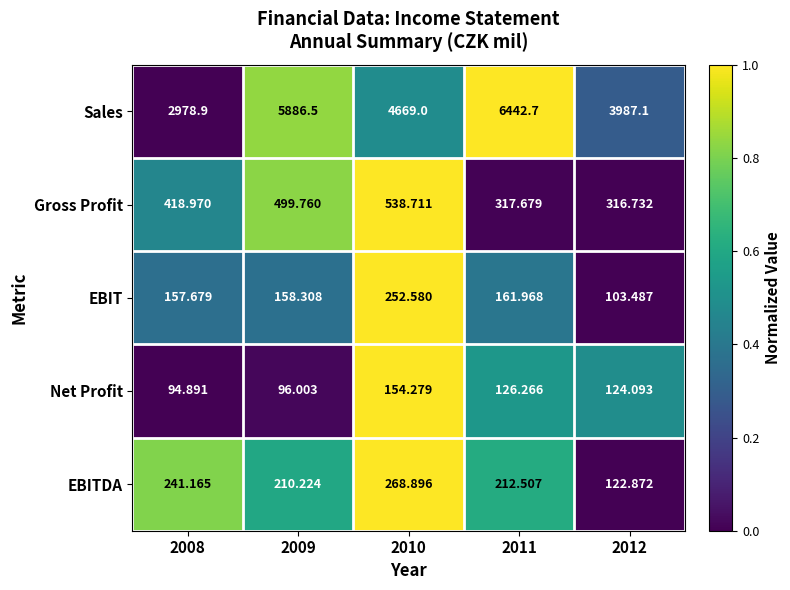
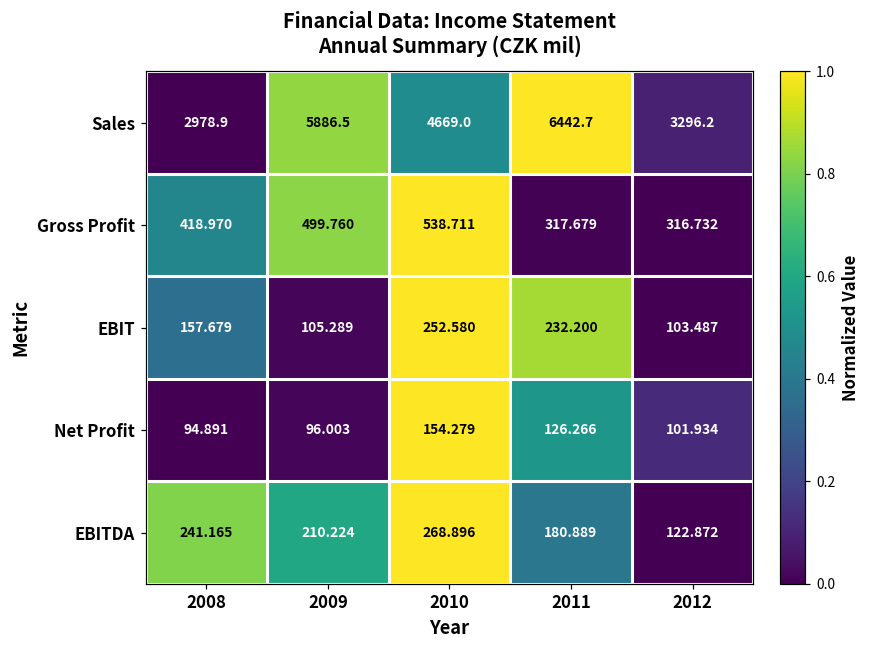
  {
    "Sales": {
      "2008": 2978.9,
      "2009": 5886.5,
      "2010": 4669.0,
      "2011": 6442.7,
-     "2012": 3987.1
+     "2012": 3296.2
    },
    "Gross Profit": {
      "2008": 418.970,
      "2009": 499.760,
      "2010": 538.711,
      "2011": 317.679,
      "2012": 316.732
    },
    "EBIT": {
      "2008": 157.679,
-     "2009": 158.308,
+     "2009": 105.289,
      "2010": 252.580,
-     "2011": 161.968,
+     "2011": 232.200,
      "2012": 103.487
    },
    "Net Profit": {
      "2008": 94.891,
      "2009": 96.003,
      "2010": 154.279,
      "2011": 126.266,
-     "2012": 124.093
+     "2012": 101.934
    },
    "EBITDA": {
      "2008": 241.165,
      "2009": 210.224,
      "2010": 268.896,
-     "2011": 212.507,
+     "2011": 180.889,
      "2012": 122.872
    }
  }
